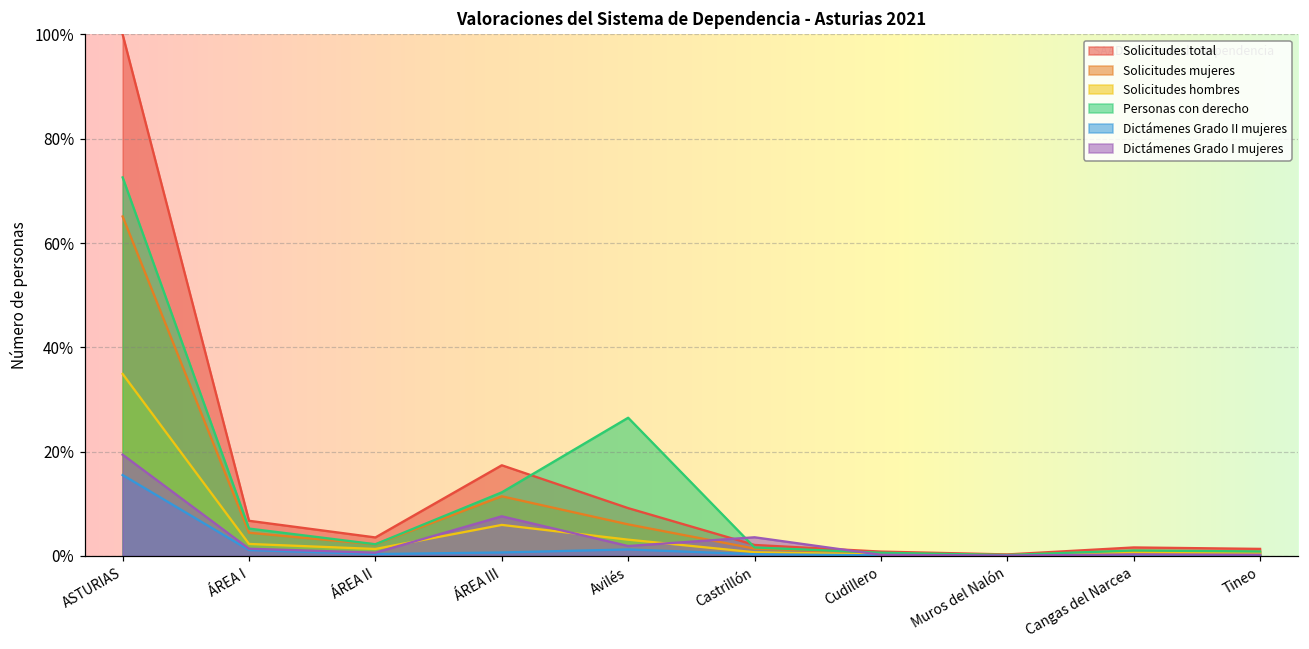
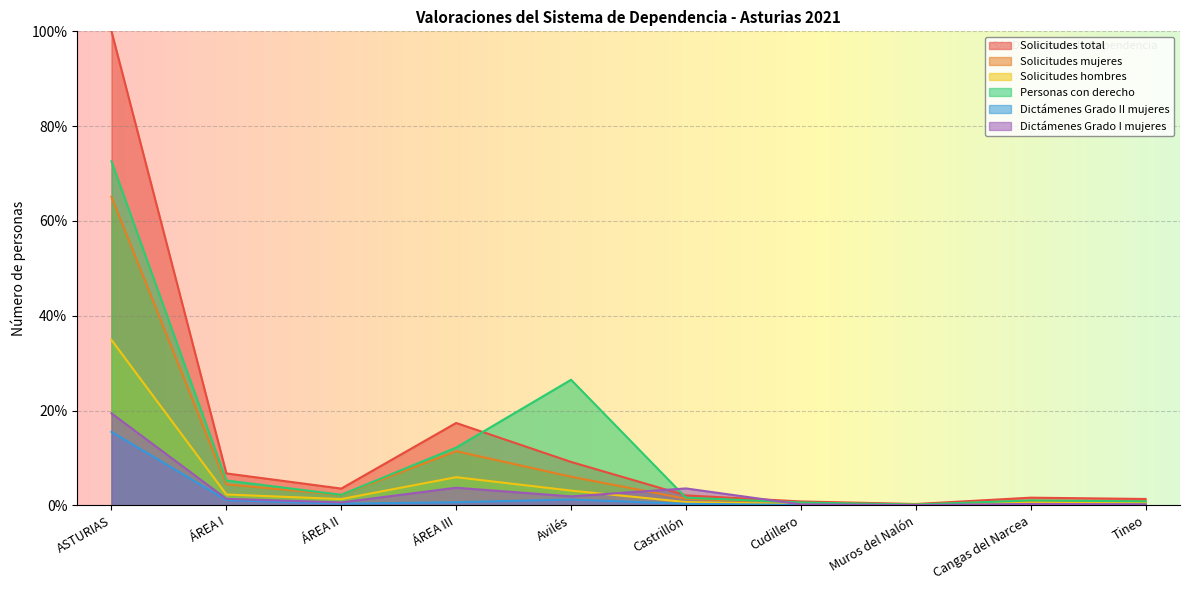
  {
    "Personas con derecho": {
      "ASTURIAS": "73%",
      "ÁREA I": "5%",
      "ÁREA III": "12%",
      "Avilés": "27%"
    },
    "Dictámenes Grado II mujeres": {
      "ASTURIAS": "16%",
      "ÁREA III": "1%",
      "Avilés": "1%"
    },
    "Dictámenes Grado I mujeres": {
      "ASTURIAS": "19%",
-     "ÁREA III": "8%",
+     "ÁREA III": "4%",
      "Avilés": "2%",
      "Castrillón": "4%"
    }
  }
